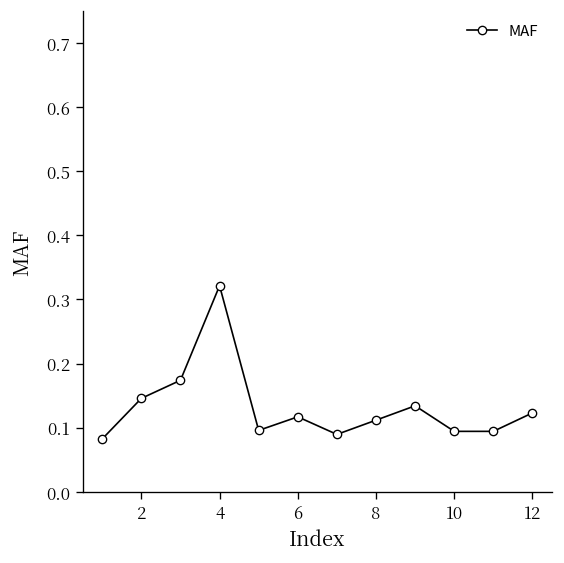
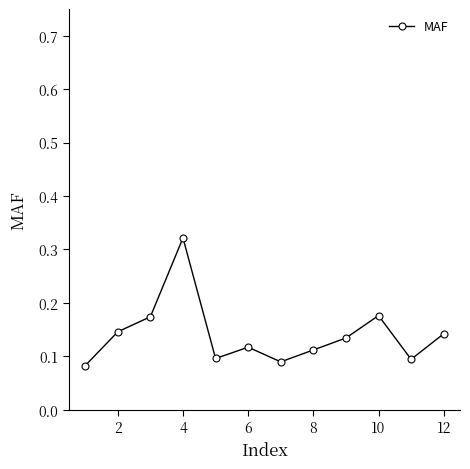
  {
    "2": 0.15,
    "4": 0.32,
    "6": 0.12,
    "8": 0.11,
-   "10": 0.09,
-   "12": 0.12
+   "10": 0.18,
+   "12": 0.14
  }
